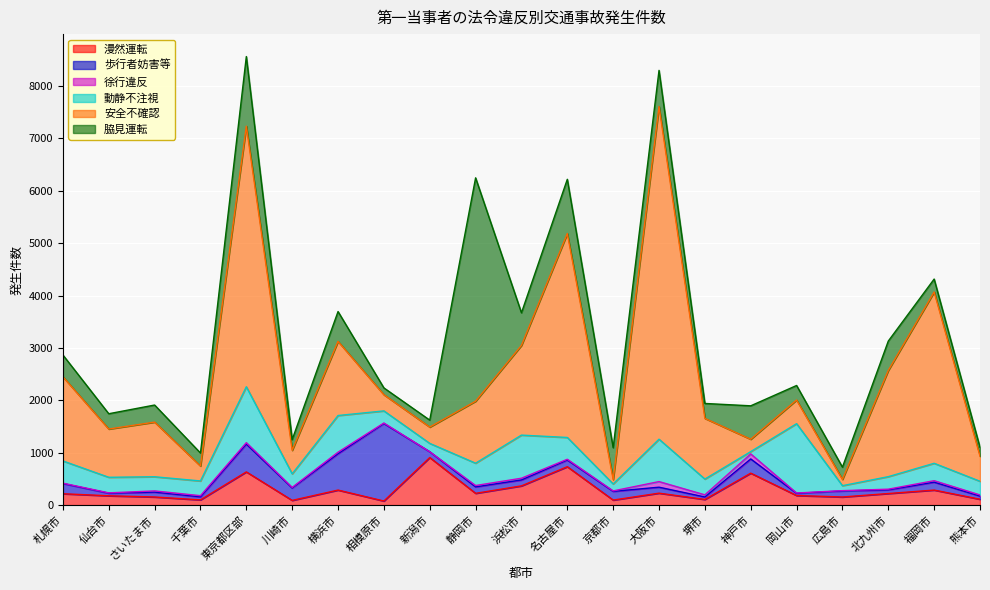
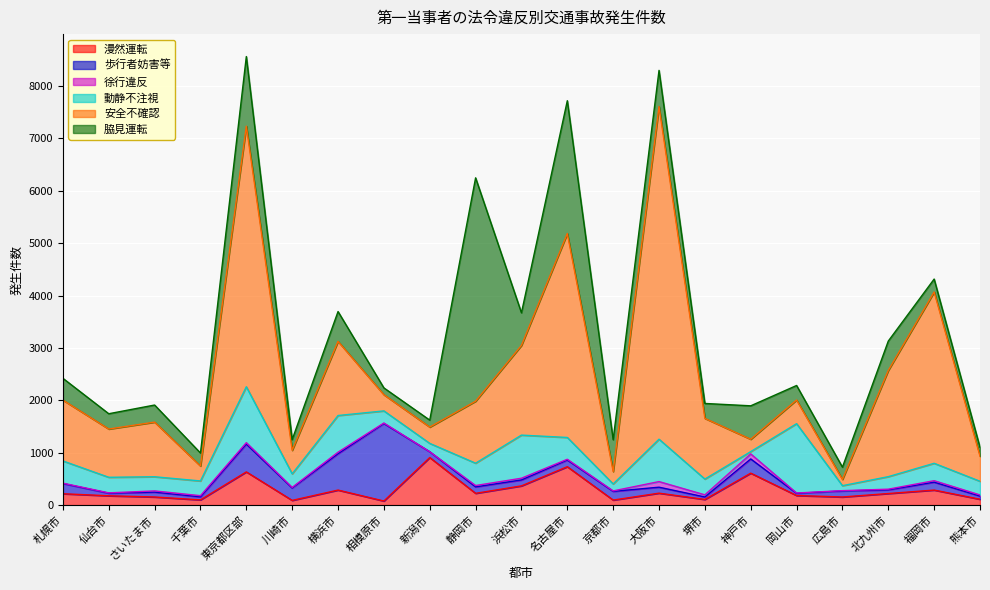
  {
    "漫然運転": {
      "札幌市": 200,
      "仙台市": 200,
      "さいたま市": 200,
      "千葉市": 100,
      "東京都区部": 600,
      "川崎市": 100,
      "横浜市": 300,
      "相模原市": 100,
      "新潟市": 900,
      "静岡市": 200,
      "浜松市": 400,
      "名古屋市": 700,
      "京都市": 100,
      "大阪市": 200,
      "神戸市": 600,
      "広島市": 200,
      "北九州市": 200,
      "福岡市": 300,
      "熊本市": 100
    },
    "歩行者妨害等": {
      "大阪市": 100,
      "神戸市": 300
    },
    "徐行違反": {
      "大阪市": 100
    },
    "動静不注視": {
      "札幌市": 400,
      "仙台市": 300,
      "さいたま市": 300,
      "千葉市": 300,
      "東京都区部": 1100,
      "川崎市": 300,
      "横浜市": 700,
      "相模原市": 200,
      "新潟市": 200,
      "静岡市": 400,
      "浜松市": 800,
      "名古屋市": 400,
      "京都市": 100,
      "大阪市": 800,
      "堺市": 300,
      "岡山市": 1300,
      "広島市": 100,
      "北九州市": 200,
      "福岡市": 300,
      "熊本市": 300
    },
    "安全不確認": {
-     "札幌市": 1600,
+     "札幌市": 1200,
      "仙台市": 900,
      "さいたま市": 1000,
      "千葉市": 300,
      "東京都区部": 5000,
      "川崎市": 400,
      "横浜市": 1400,
      "相模原市": 300,
      "新潟市": 300,
      "静岡市": 1200,
      "浜松市": 1700,
      "名古屋市": 3900,
-     "京都市": 100,
+     "京都市": 200,
      "大阪市": 6400,
      "堺市": 1200,
      "神戸市": 200,
      "岡山市": 500,
      "広島市": 100,
      "北九州市": 2000,
      "福岡市": 3300,
      "熊本市": 500
    },
    "脇見運転": {
      "札幌市": 400,
      "仙台市": 300,
      "さいたま市": 300,
      "千葉市": 200,
      "東京都区部": 1300,
      "川崎市": 200,
      "横浜市": 600,
      "相模原市": 100,
      "新潟市": 100,
      "静岡市": 4300,
      "浜松市": 600,
-     "名古屋市": 1000,
+     "名古屋市": 2500,
      "京都市": 600,
      "大阪市": 700,
      "堺市": 300,
      "神戸市": 600,
      "岡山市": 300,
      "広島市": 200,
      "北九州市": 600,
      "福岡市": 200,
      "熊本市": 200
    }
  }
